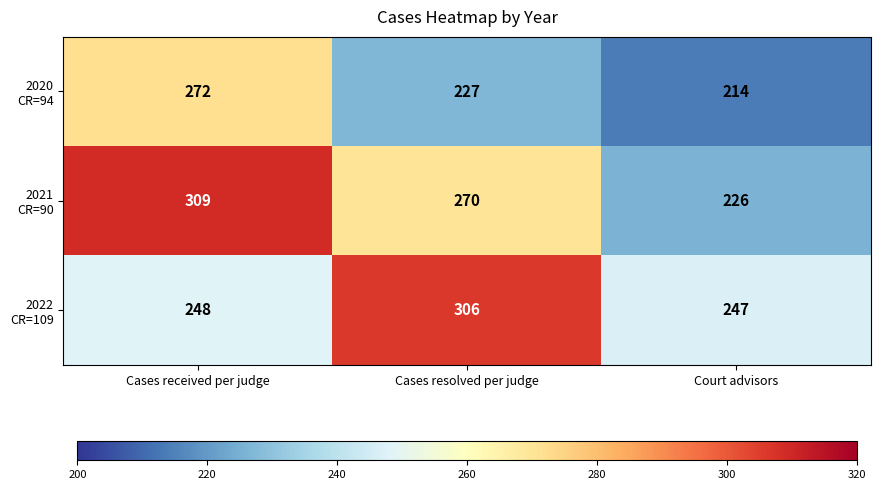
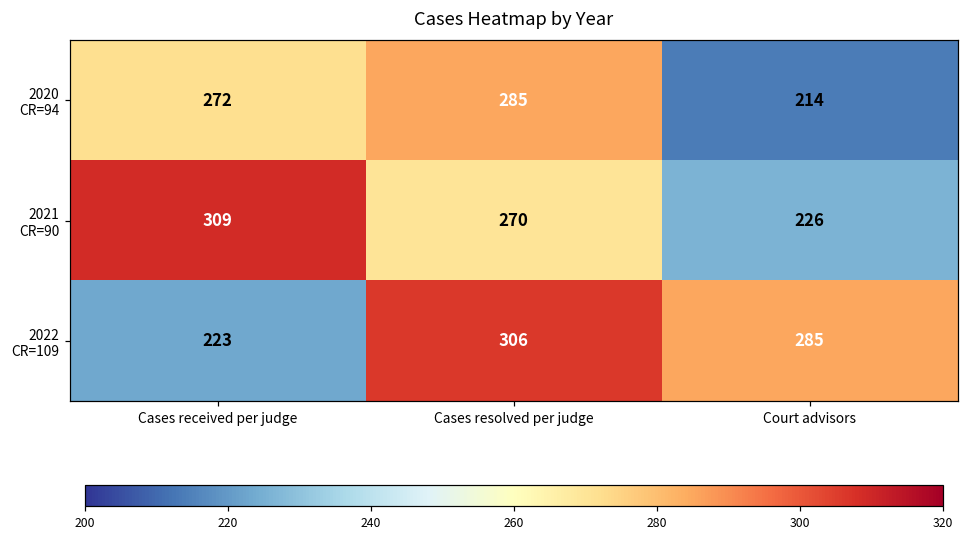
  {
    "2020 CR=94": {
      "Cases received per judge": 272,
-     "Cases resolved per judge": 227,
+     "Cases resolved per judge": 285,
      "Court advisors": 214
    },
    "2021 CR=90": {
      "Cases received per judge": 309,
      "Cases resolved per judge": 270,
      "Court advisors": 226
    },
    "2022 CR=109": {
-     "Cases received per judge": 248,
+     "Cases received per judge": 223,
      "Cases resolved per judge": 306,
-     "Court advisors": 247
+     "Court advisors": 285
    }
  }
